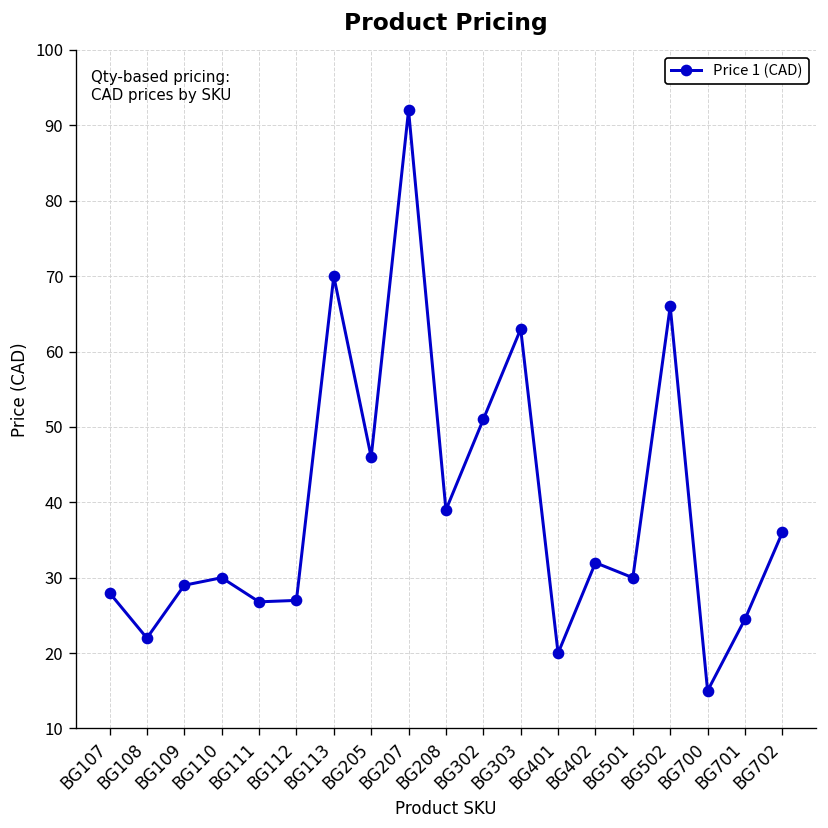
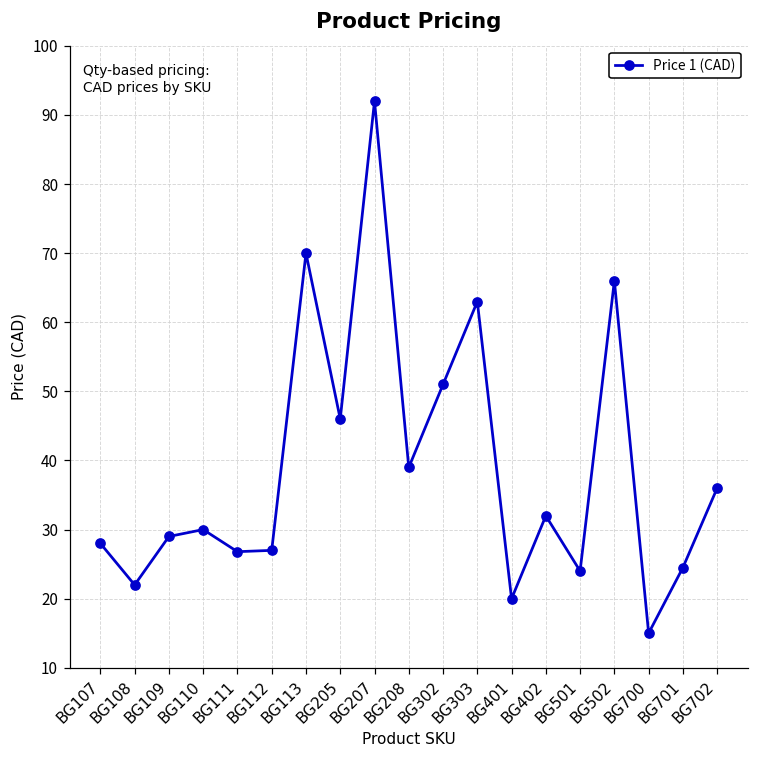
  {
    "BG107": 28,
    "BG108": 22,
    "BG109": 29,
    "BG110": 30,
    "BG111": 27,
    "BG112": 27,
    "BG113": 70,
    "BG205": 46,
    "BG207": 92,
    "BG208": 39,
    "BG302": 51,
    "BG303": 63,
    "BG401": 20,
    "BG402": 32,
-   "BG501": 30,
+   "BG501": 24,
    "BG502": 66,
    "BG700": 15,
    "BG701": 25,
    "BG702": 36
  }
